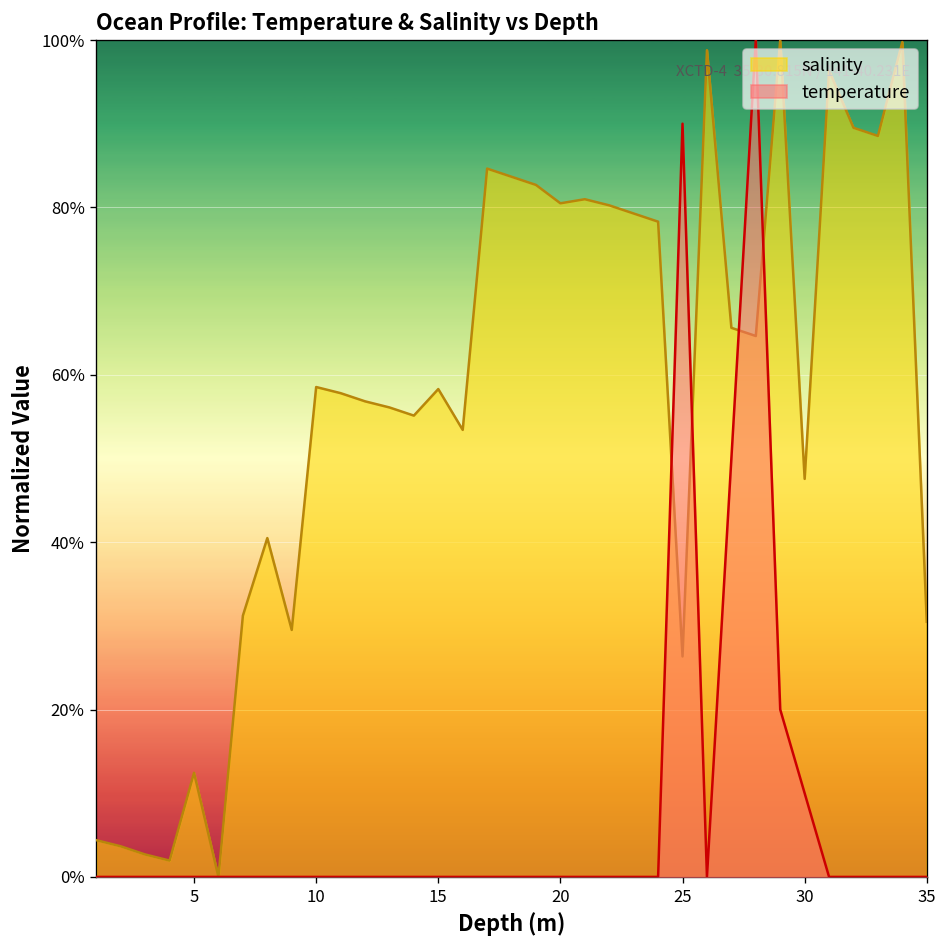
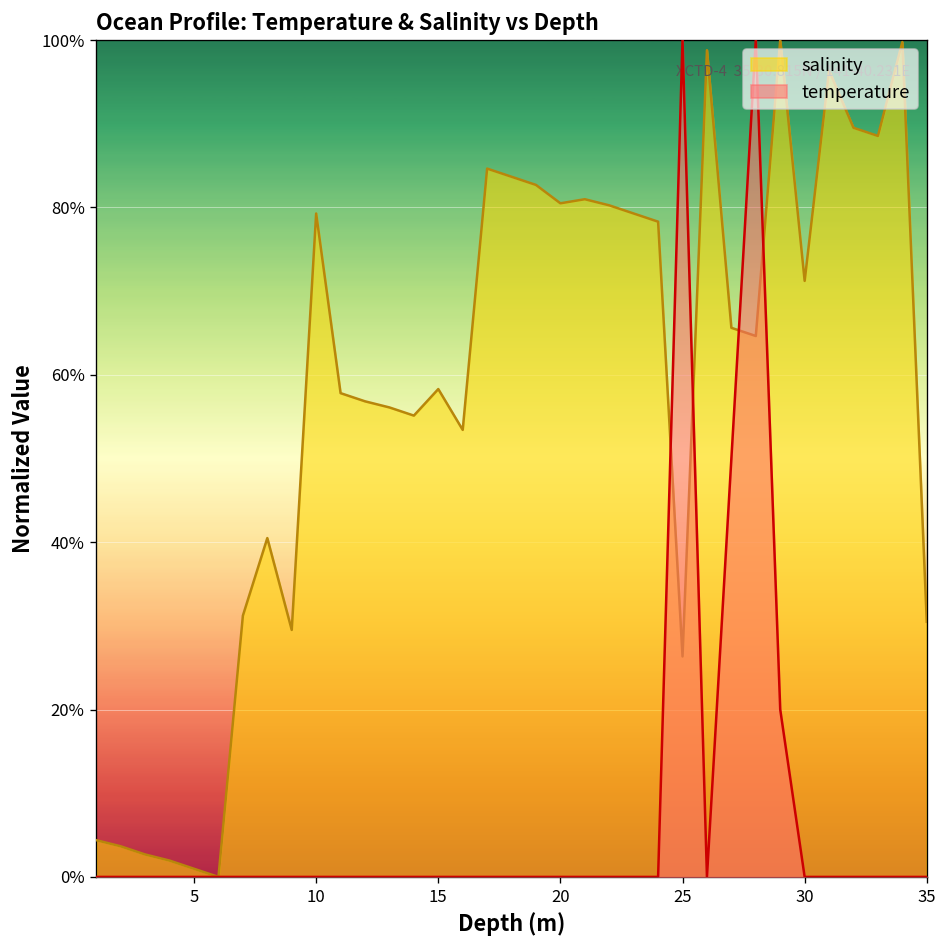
  {
    "salinity": {
-     "5": "12%",
-     "10": "59%",
+     "5": "1%",
+     "10": "79%",
      "15": "58%",
      "20": "80%",
      "25": "26%",
-     "30": "48%",
+     "30": "71%",
      "35": "30%"
    },
    "temperature": {
      "5": "0%",
      "10": "0%",
      "15": "0%",
      "20": "0%",
-     "25": "90%",
-     "30": "10%",
+     "25": "100%",
+     "30": "0%",
      "35": "0%"
    }
  }
